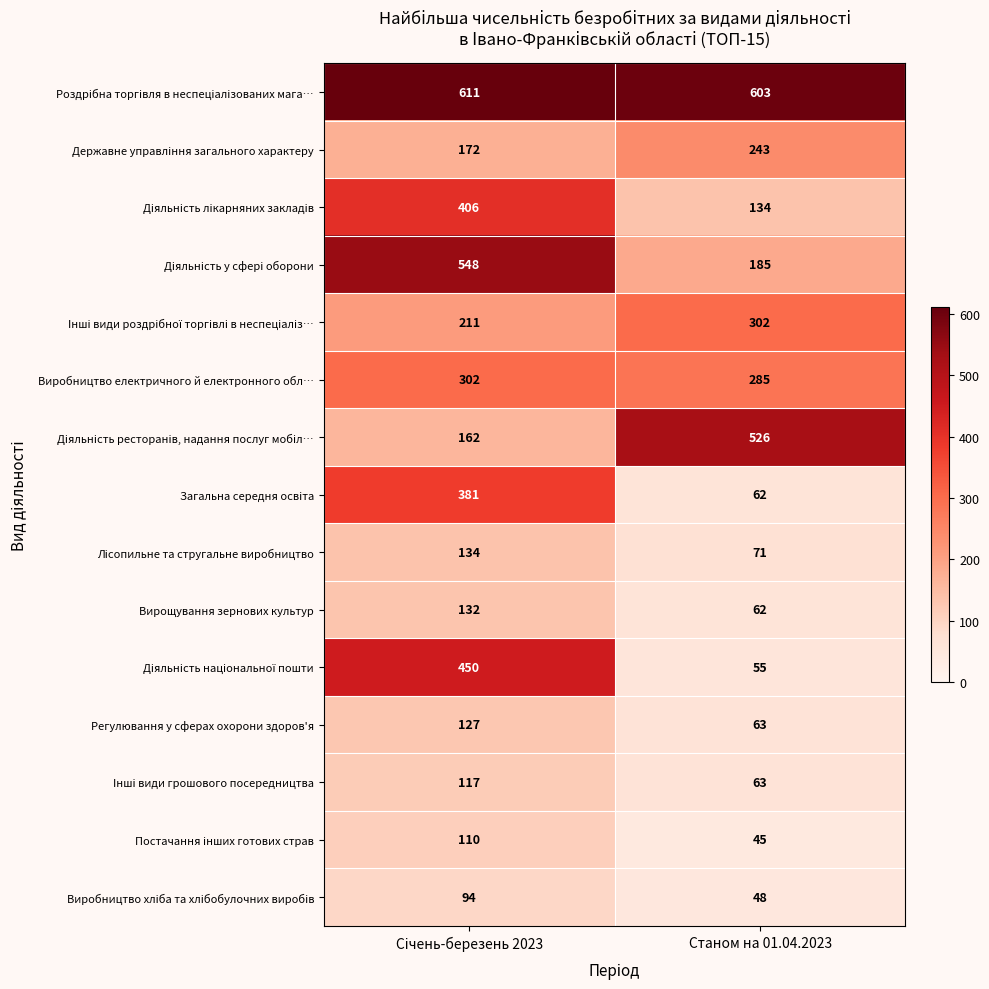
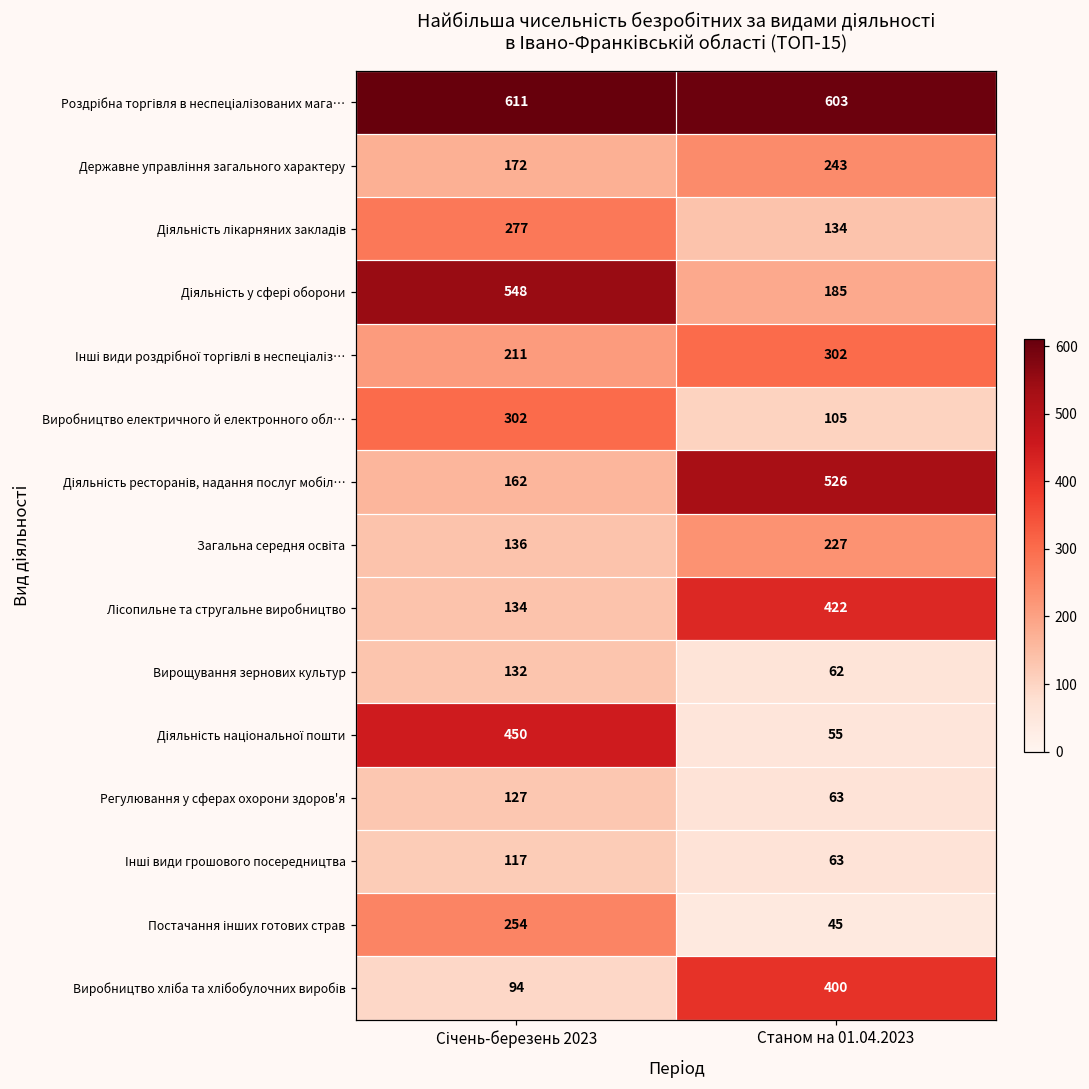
  {
    "Роздрібна торгівля в неспеціалізованих мага…": {
      "Січень-березень 2023": 611,
      "Станом на 01.04.2023": 603
    },
    "Державне управління загального характеру": {
      "Січень-березень 2023": 172,
      "Станом на 01.04.2023": 243
    },
    "Діяльність лікарняних закладів": {
-     "Січень-березень 2023": 406,
+     "Січень-березень 2023": 277,
      "Станом на 01.04.2023": 134
    },
    "Діяльність у сфері оборони": {
      "Січень-березень 2023": 548,
      "Станом на 01.04.2023": 185
    },
    "Інші види роздрібної торгівлі в неспеціаліз…": {
      "Січень-березень 2023": 211,
      "Станом на 01.04.2023": 302
    },
    "Виробництво електричного й електронного обл…": {
      "Січень-березень 2023": 302,
-     "Станом на 01.04.2023": 285
+     "Станом на 01.04.2023": 105
    },
    "Діяльність ресторанів, надання послуг мобіл…": {
      "Січень-березень 2023": 162,
      "Станом на 01.04.2023": 526
    },
    "Загальна середня освіта": {
-     "Січень-березень 2023": 381,
-     "Станом на 01.04.2023": 62
+     "Січень-березень 2023": 136,
+     "Станом на 01.04.2023": 227
    },
    "Лісопильне та стругальне виробництво": {
      "Січень-березень 2023": 134,
-     "Станом на 01.04.2023": 71
+     "Станом на 01.04.2023": 422
    },
    "Вирощування зернових культур": {
      "Січень-березень 2023": 132,
      "Станом на 01.04.2023": 62
    },
    "Діяльність національної пошти": {
      "Січень-березень 2023": 450,
      "Станом на 01.04.2023": 55
    },
    "Регулювання у сферах охорони здоров'я": {
      "Січень-березень 2023": 127,
      "Станом на 01.04.2023": 63
    },
    "Інші види грошового посередництва": {
      "Січень-березень 2023": 117,
      "Станом на 01.04.2023": 63
    },
    "Постачання інших готових страв": {
-     "Січень-березень 2023": 110,
+     "Січень-березень 2023": 254,
      "Станом на 01.04.2023": 45
    },
    "Виробництво хліба та хлібобулочних виробів": {
      "Січень-березень 2023": 94,
-     "Станом на 01.04.2023": 48
+     "Станом на 01.04.2023": 400
    }
  }
